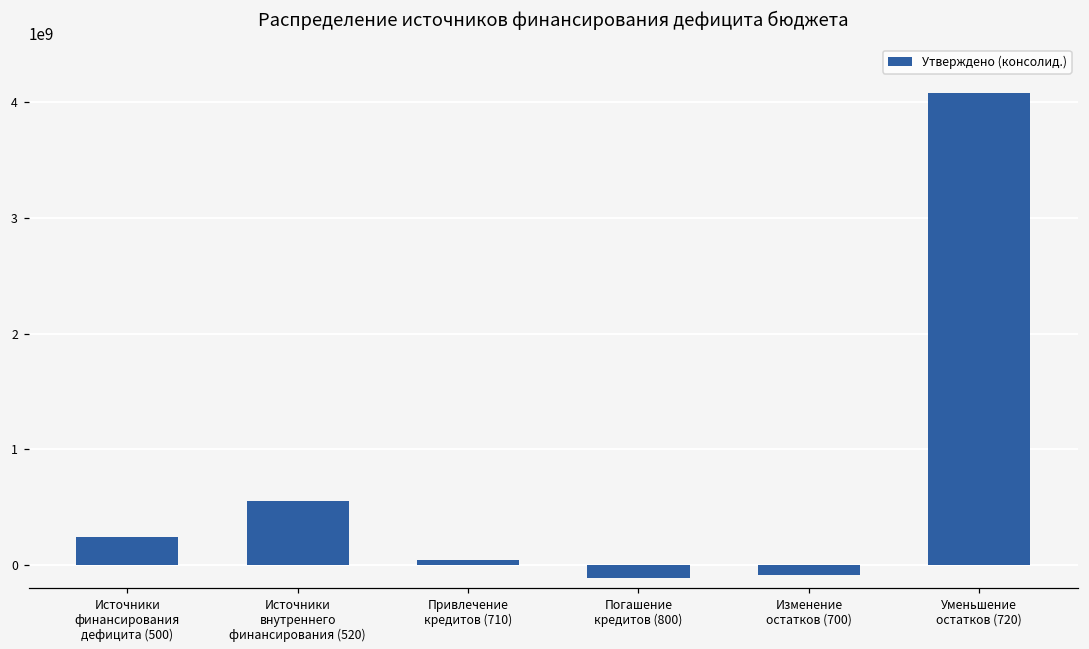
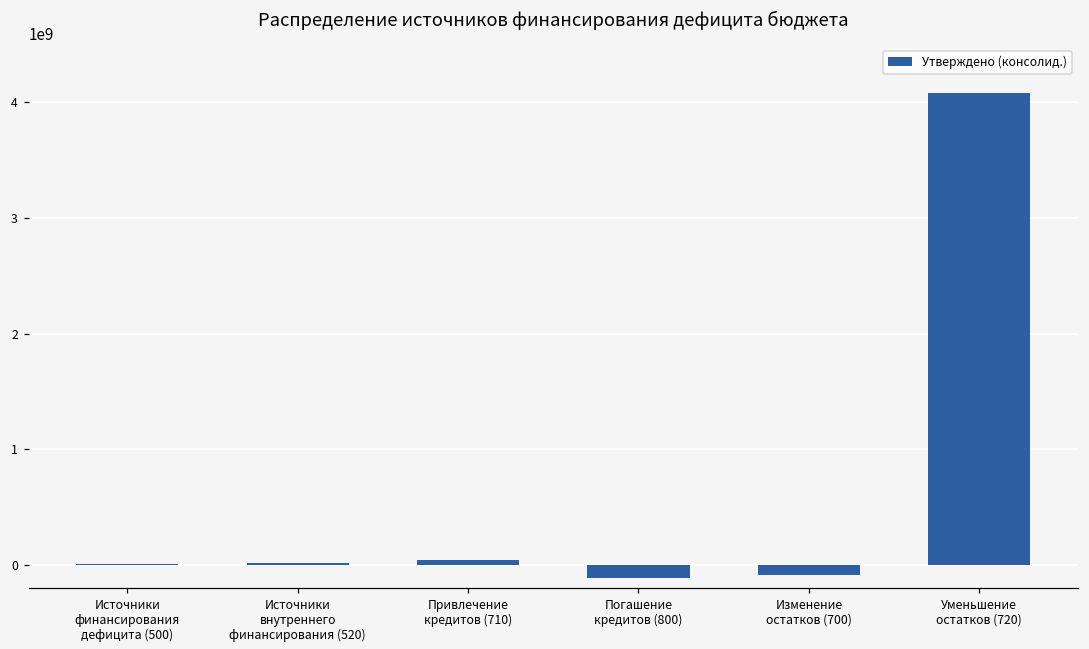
  {
-   "Источники финансирования дефицита (500)": 240000000,
-   "Источники внутреннего финансирования (520)": 550000000,
+   "Источники финансирования дефицита (500)": 10000000,
+   "Источники внутреннего финансирования (520)": 20000000,
    "Привлечение кредитов (710)": 40000000,
    "Погашение кредитов (800)": -110000000,
    "Изменение остатков (700)": -90000000,
    "Уменьшение остатков (720)": 4080000000
  }
